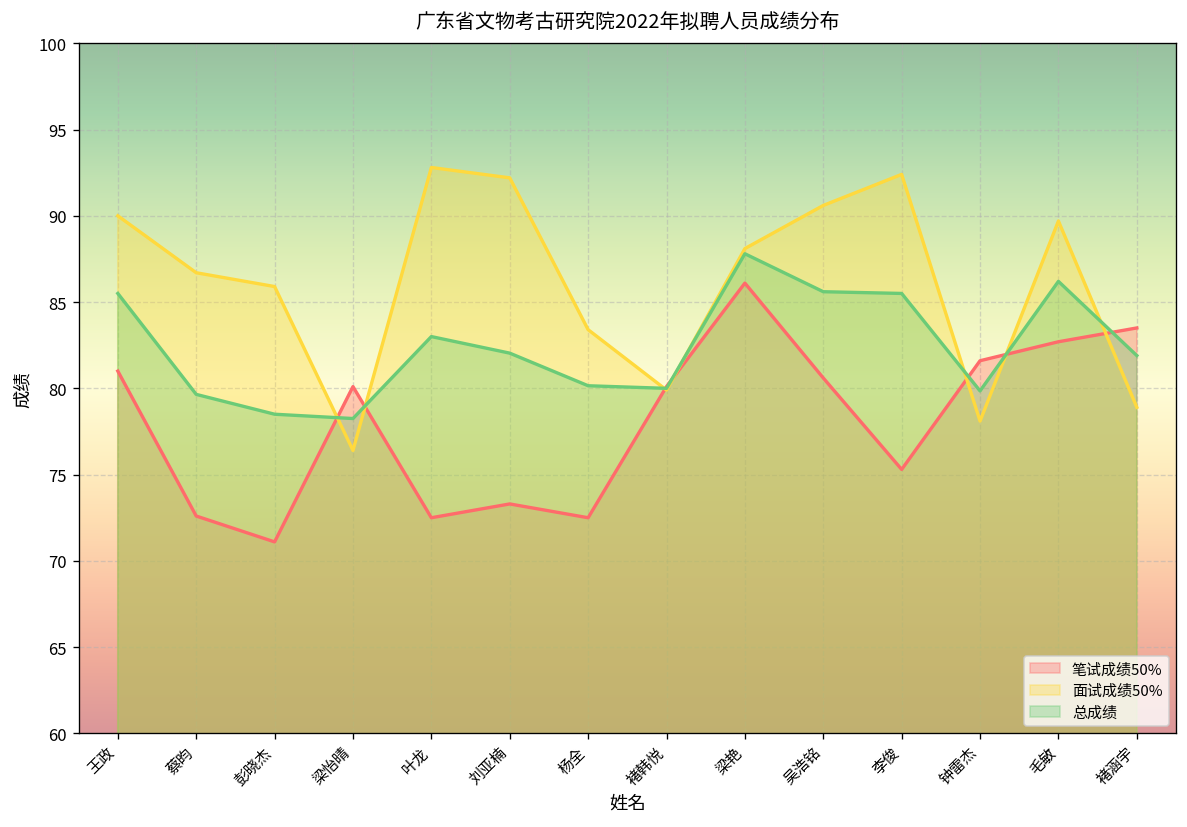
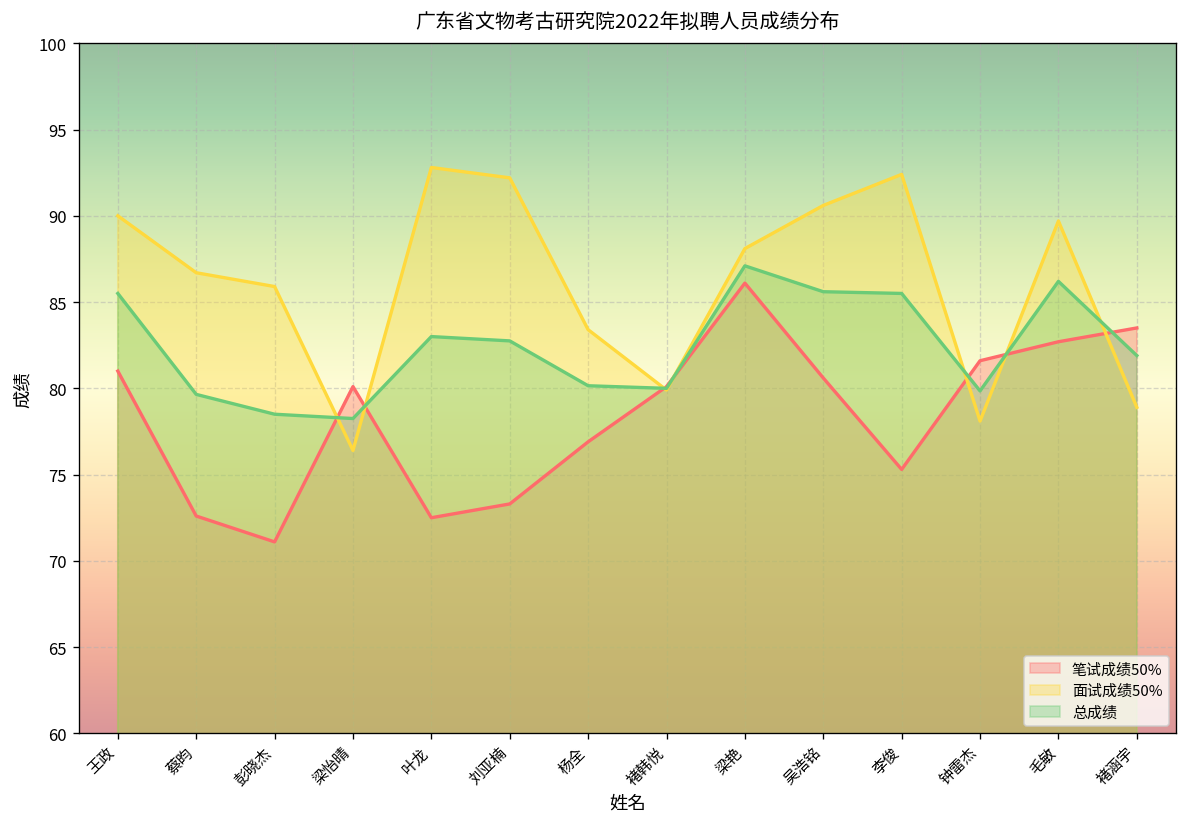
  {
    "笔试成绩50%": {
      "王政": 81.0,
      "蔡昀": 72.6,
      "彭晓杰": 71.1,
      "梁怡晴": 80.1,
      "叶龙": 72.5,
      "刘亚楠": 73.3,
-     "杨全": 72.5,
+     "杨全": 76.9,
      "梁艳": 86.1,
      "吴浩铭": 80.6,
      "李俊": 75.3,
      "钟雷杰": 81.6,
      "毛敏": 82.7,
      "褚涵宇": 83.5
    },
    "面试成绩50%": {
      "王政": 90.0,
      "蔡昀": 86.7,
      "彭晓杰": 85.9,
      "梁怡晴": 76.4,
      "叶龙": 92.8,
      "刘亚楠": 92.2,
      "杨全": 83.4,
      "梁艳": 88.1,
      "吴浩铭": 90.6,
      "李俊": 92.4,
      "钟雷杰": 78.1,
      "毛敏": 89.7,
      "褚涵宇": 78.9
    },
    "总成绩": {
      "王政": 85.5,
      "蔡昀": 79.7,
      "彭晓杰": 78.5,
      "梁怡晴": 78.3,
      "叶龙": 83.0,
-     "刘亚楠": 82.0,
+     "刘亚楠": 82.8,
      "杨全": 80.2,
-     "梁艳": 87.8,
+     "梁艳": 87.1,
      "吴浩铭": 85.6,
      "李俊": 85.5,
      "钟雷杰": 79.9,
      "毛敏": 86.2,
      "褚涵宇": 81.9
    }
  }
